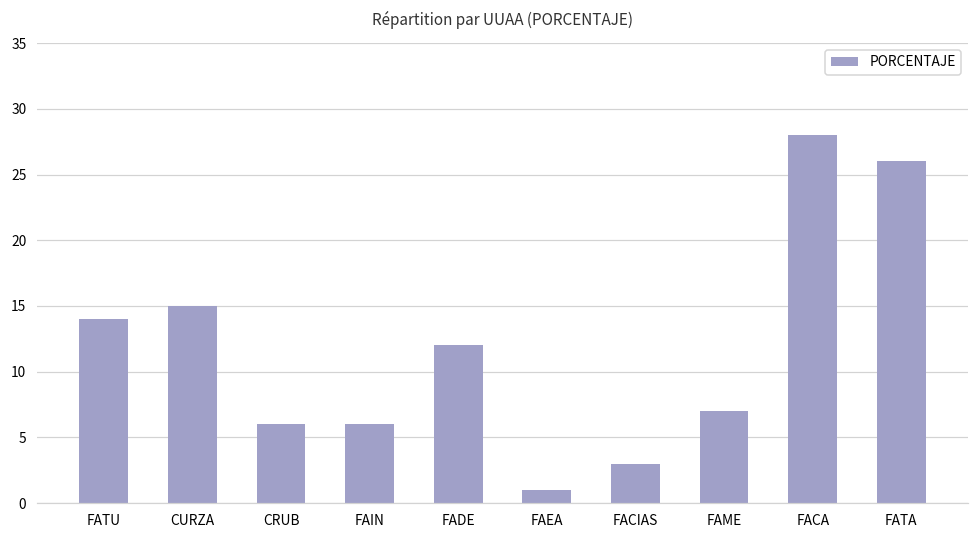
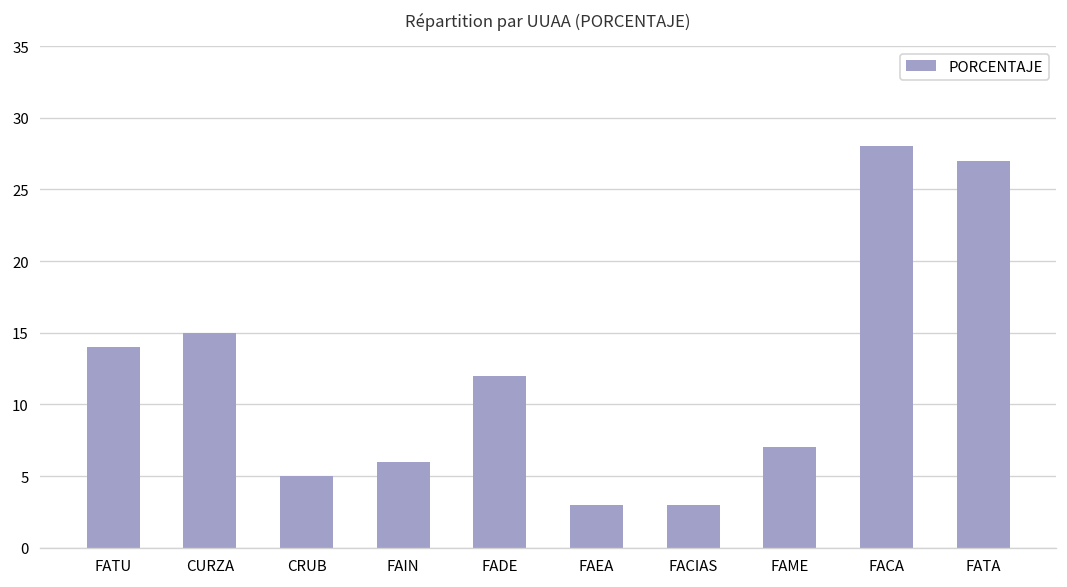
  {
    "FATU": 14,
    "CURZA": 15,
-   "CRUB": 6,
+   "CRUB": 5,
    "FAIN": 6,
    "FADE": 12,
-   "FAEA": 1,
+   "FAEA": 3,
    "FACIAS": 3,
    "FAME": 7,
    "FACA": 28,
-   "FATA": 26
+   "FATA": 27
  }
